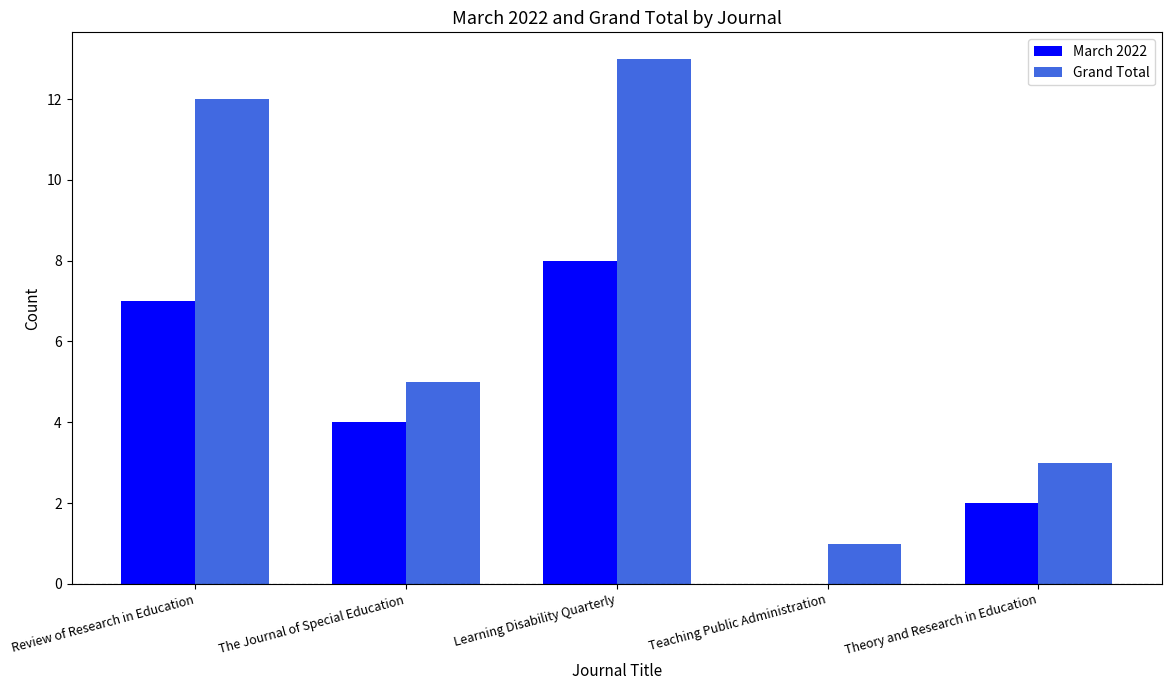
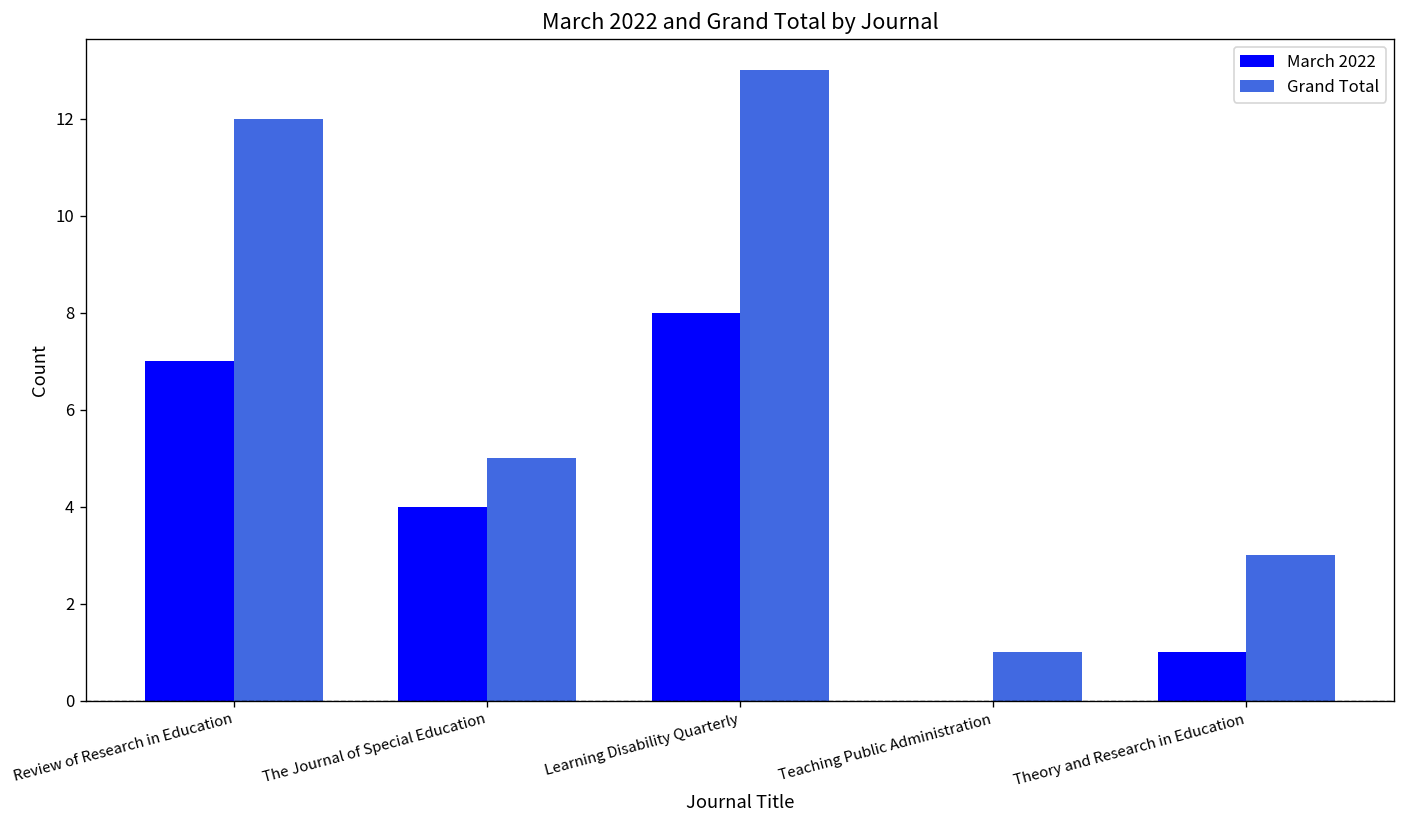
  {
    "March 2022": {
      "Review of Research in Education": 7,
      "The Journal of Special Education": 4,
      "Learning Disability Quarterly": 8,
      "Teaching Public Administration": 0,
-     "Theory and Research in Education": 2
+     "Theory and Research in Education": 1
    },
    "Grand Total": {
      "Review of Research in Education": 12,
      "The Journal of Special Education": 5,
      "Learning Disability Quarterly": 13,
      "Teaching Public Administration": 1,
      "Theory and Research in Education": 3
    }
  }
